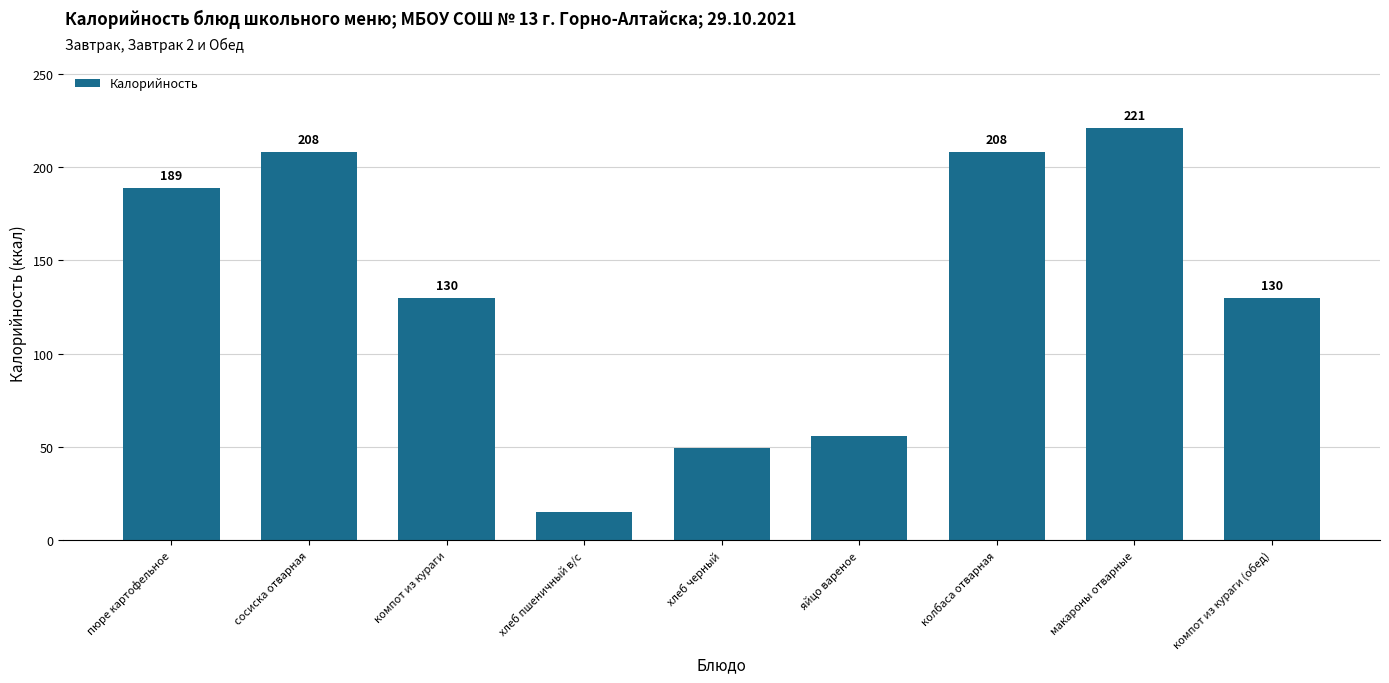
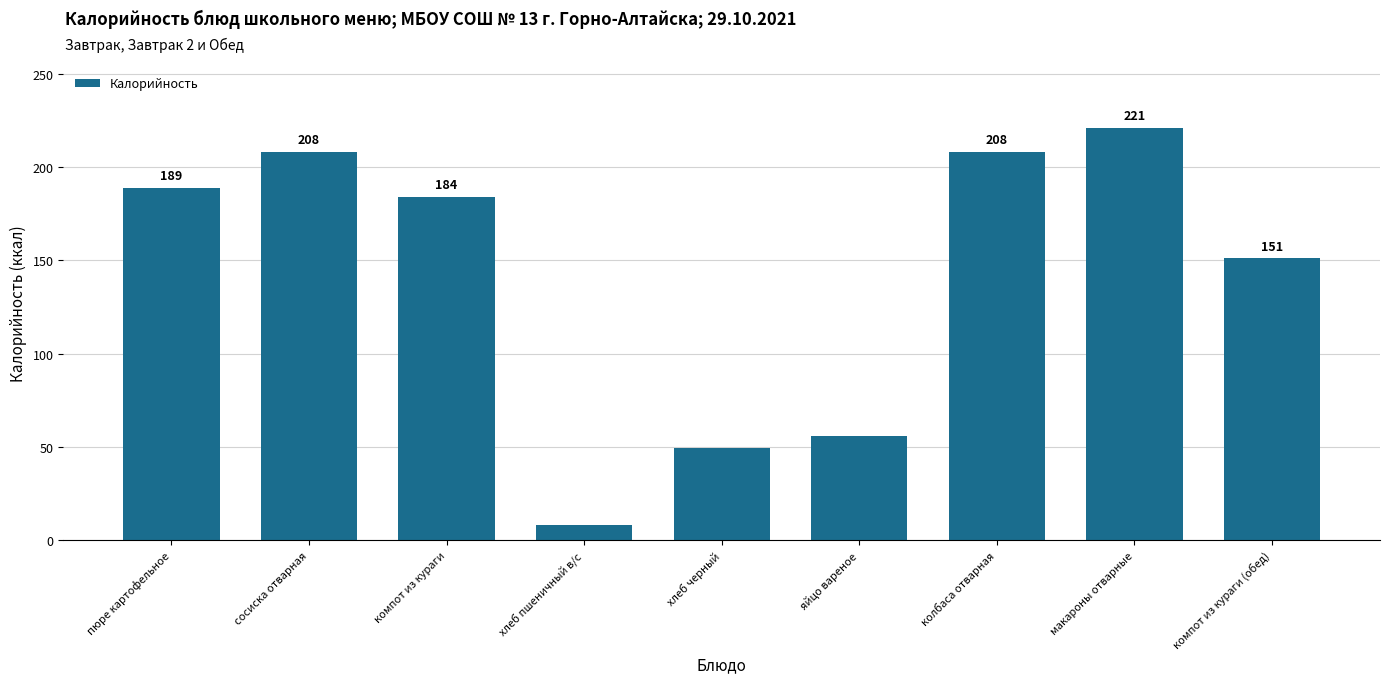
  {
    "пюре картофельное": 189,
    "сосиска отварная": 208,
-   "компот из кураги": 130,
-   "хлеб пшеничный в/с": 15,
+   "компот из кураги": 184,
+   "хлеб пшеничный в/с": 8,
    "колбаса отварная": 208,
    "макароны отварные": 221,
-   "компот из кураги (обед)": 130
+   "компот из кураги (обед)": 151
  }
